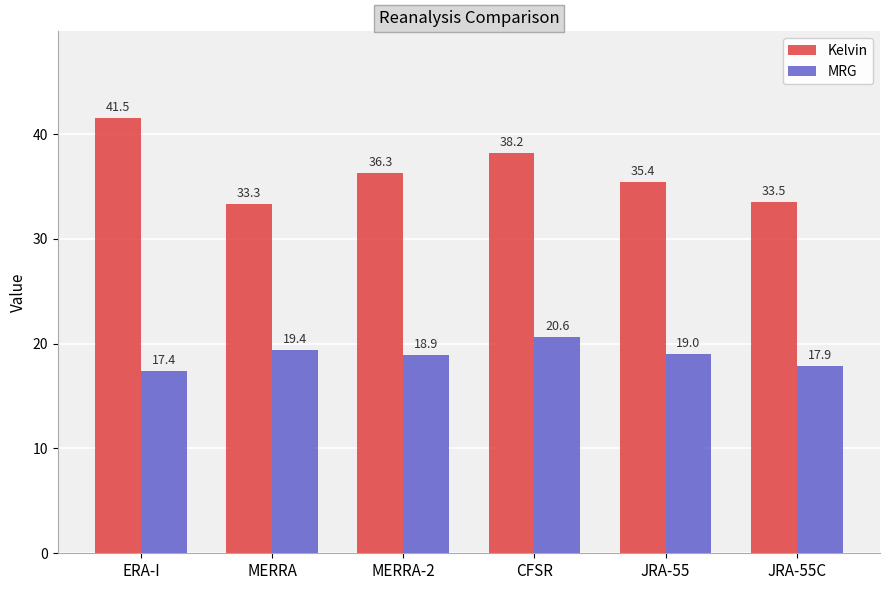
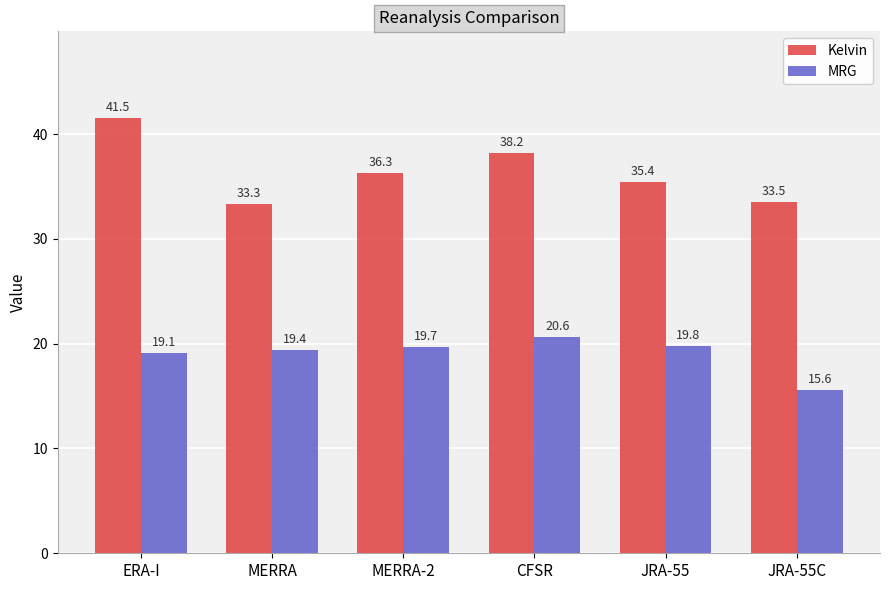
  {
    "Kelvin": {
      "ERA-I": 41.5,
      "MERRA": 33.3,
      "MERRA-2": 36.3,
      "CFSR": 38.2,
      "JRA-55": 35.4,
      "JRA-55C": 33.5
    },
    "MRG": {
-     "ERA-I": 17.4,
+     "ERA-I": 19.1,
      "MERRA": 19.4,
-     "MERRA-2": 18.9,
+     "MERRA-2": 19.7,
      "CFSR": 20.6,
-     "JRA-55": 19.0,
-     "JRA-55C": 17.9
+     "JRA-55": 19.8,
+     "JRA-55C": 15.6
    }
  }
